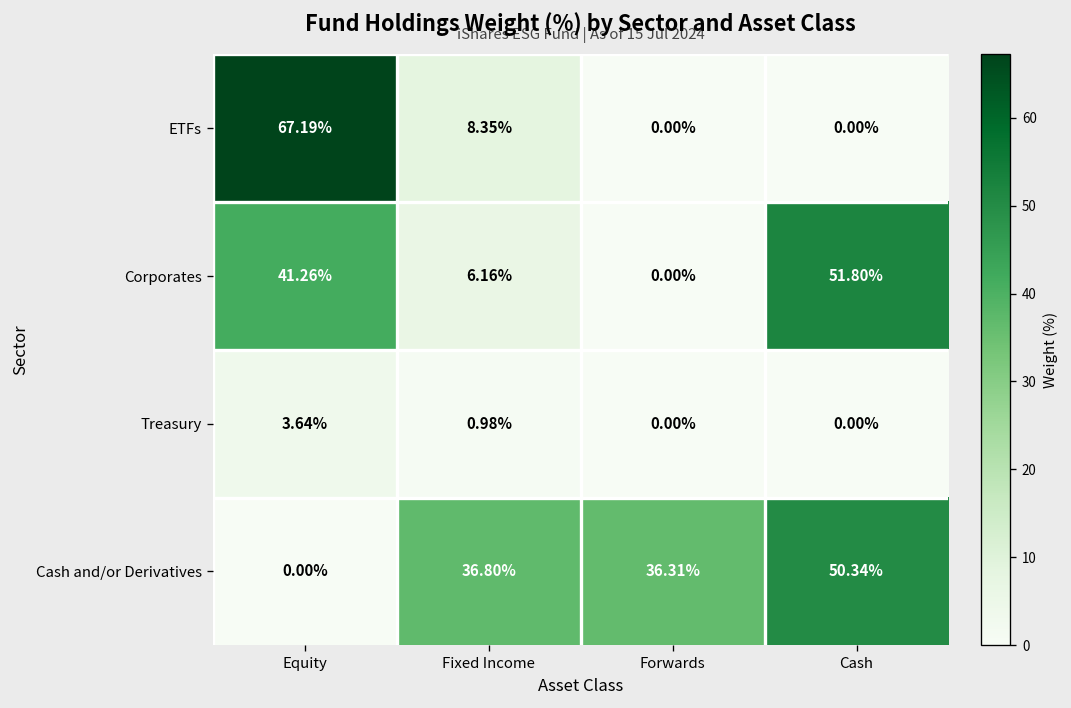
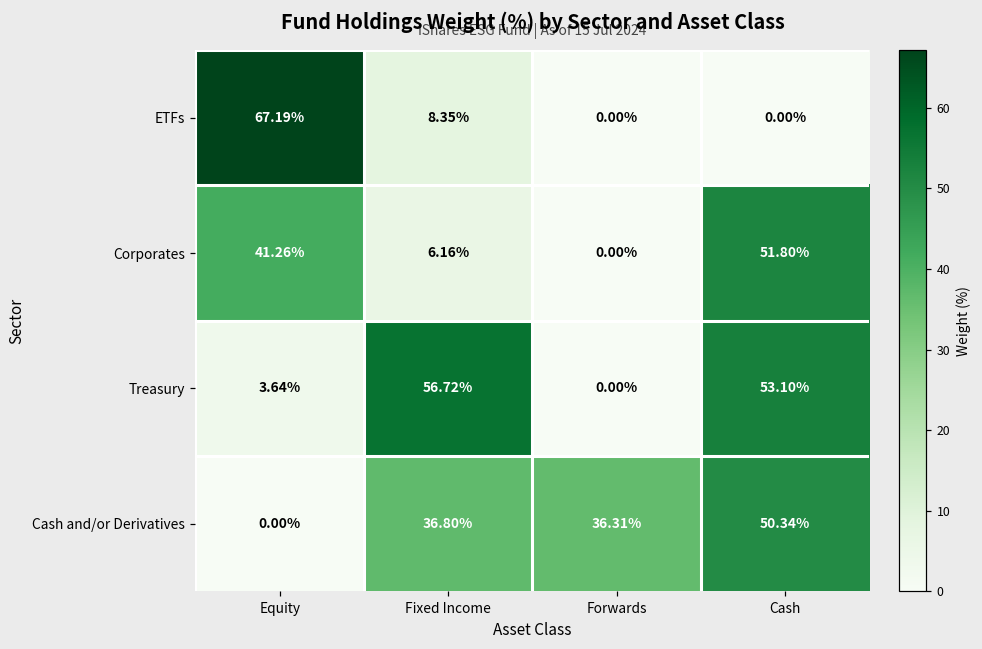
  {
    "ETFs": {
      "Equity": "67.19%",
      "Fixed Income": "8.35%",
      "Forwards": "0.00%",
      "Cash": "0.00%"
    },
    "Corporates": {
      "Equity": "41.26%",
      "Fixed Income": "6.16%",
      "Forwards": "0.00%",
      "Cash": "51.80%"
    },
    "Treasury": {
      "Equity": "3.64%",
-     "Fixed Income": "0.98%",
+     "Fixed Income": "56.72%",
      "Forwards": "0.00%",
-     "Cash": "0.00%"
+     "Cash": "53.10%"
    },
    "Cash and/or Derivatives": {
      "Equity": "0.00%",
      "Fixed Income": "36.80%",
      "Forwards": "36.31%",
      "Cash": "50.34%"
    }
  }
